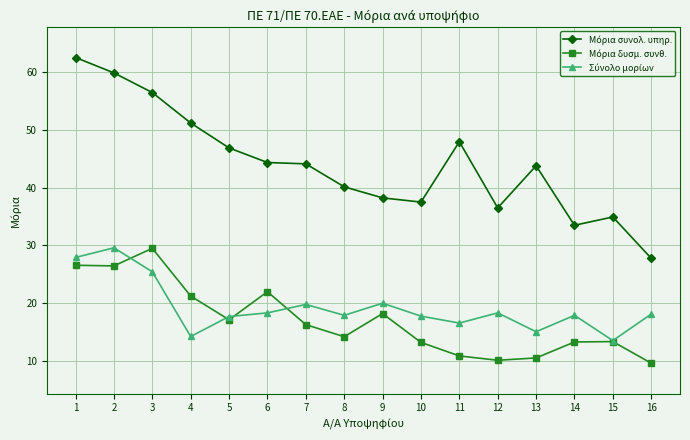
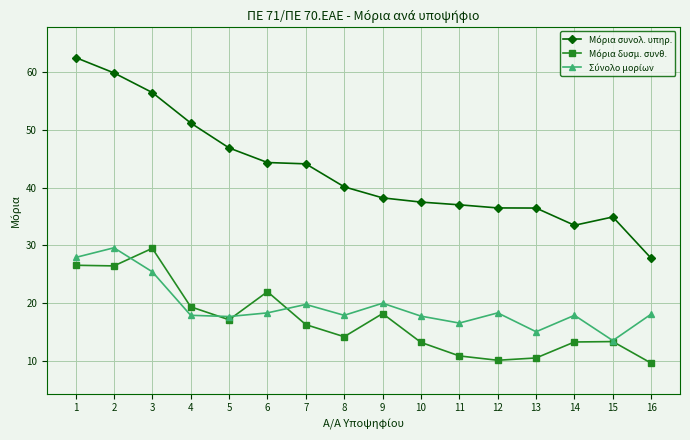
  {
    "Μόρια συνολ. υπηρ.": {
      "1": 62,
      "2": 60,
      "3": 56,
      "4": 51,
      "5": 47,
      "6": 44,
      "7": 44,
      "8": 40,
      "9": 38,
      "10": 37,
-     "11": 48,
+     "11": 37,
      "12": 36,
-     "13": 44,
+     "13": 36,
      "14": 33,
      "15": 35,
      "16": 28
    },
    "Μόρια δυσμ. συνθ.": {
      "1": 27,
      "2": 26,
      "3": 29,
-     "4": 21,
+     "4": 19,
      "5": 17,
      "6": 22,
      "7": 16,
      "8": 14,
      "9": 18,
      "10": 13,
      "11": 11,
      "12": 10,
      "13": 11,
      "14": 13,
      "16": 10
    },
    "Σύνολο μορίων": {
      "1": 28,
      "2": 30,
      "3": 25,
-     "4": 14,
+     "4": 18,
      "5": 18,
      "6": 18,
      "7": 20,
      "8": 18,
      "9": 20,
      "10": 18,
      "11": 17,
      "12": 18,
      "13": 15,
      "14": 18,
      "16": 18
    }
  }
